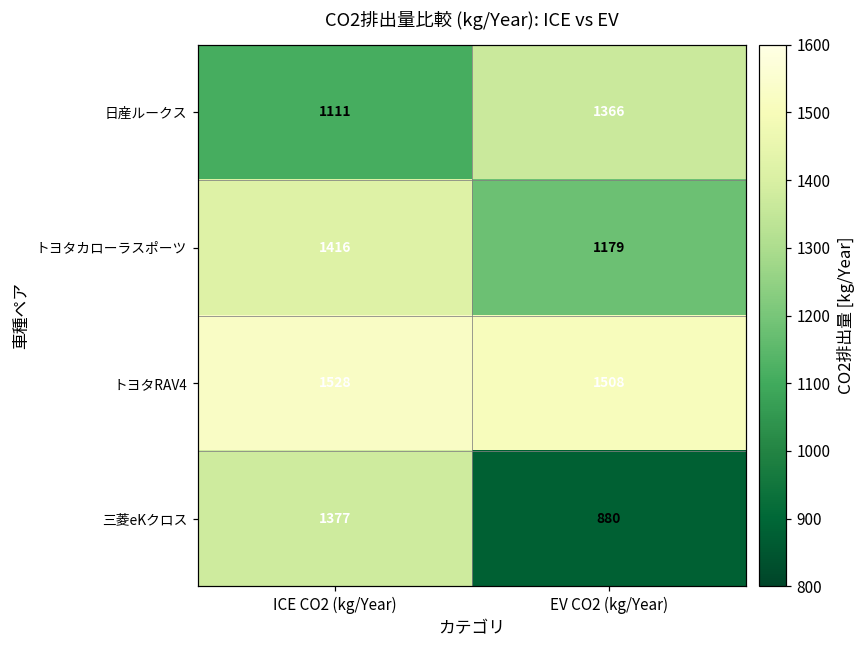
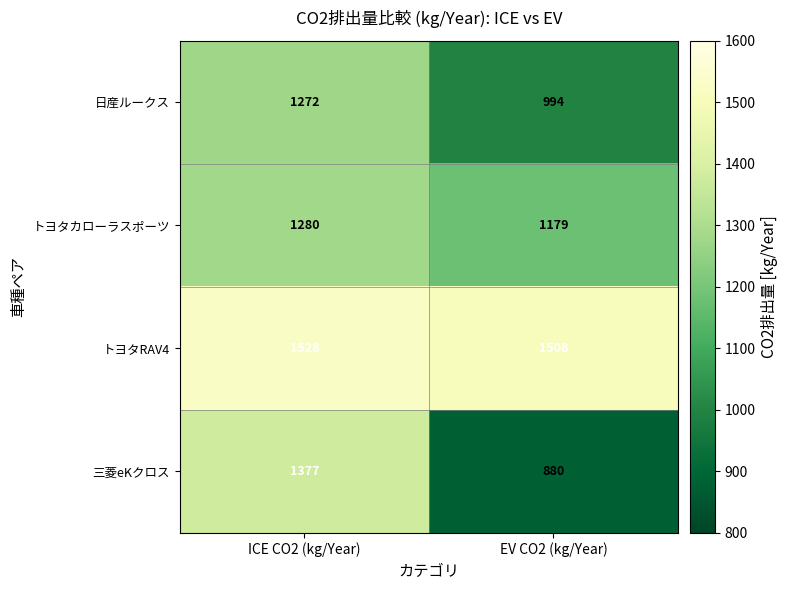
  {
    "日産ルークス": {
-     "ICE CO2 (kg/Year)": 1111,
-     "EV CO2 (kg/Year)": 1366
+     "ICE CO2 (kg/Year)": 1272,
+     "EV CO2 (kg/Year)": 994
    },
    "トヨタカローラスポーツ": {
-     "ICE CO2 (kg/Year)": 1416,
+     "ICE CO2 (kg/Year)": 1280,
      "EV CO2 (kg/Year)": 1179
    },
    "トヨタRAV4": {
      "ICE CO2 (kg/Year)": 1528,
      "EV CO2 (kg/Year)": 1508
    },
    "三菱eKクロス": {
      "ICE CO2 (kg/Year)": 1377,
      "EV CO2 (kg/Year)": 880
    }
  }
